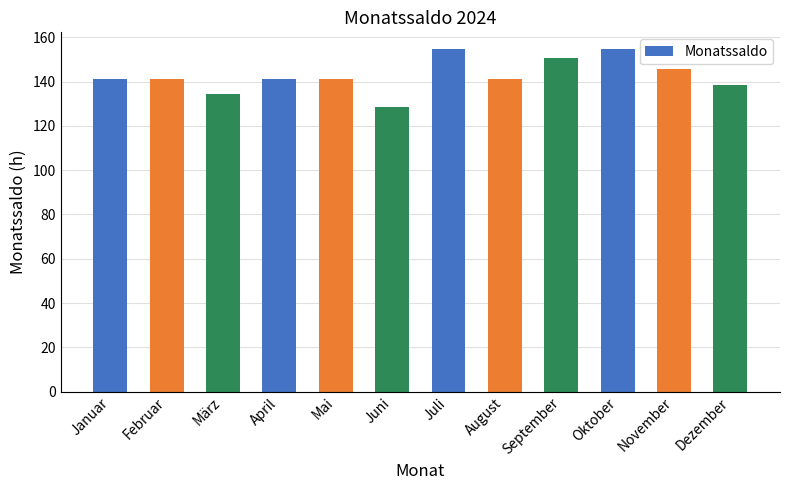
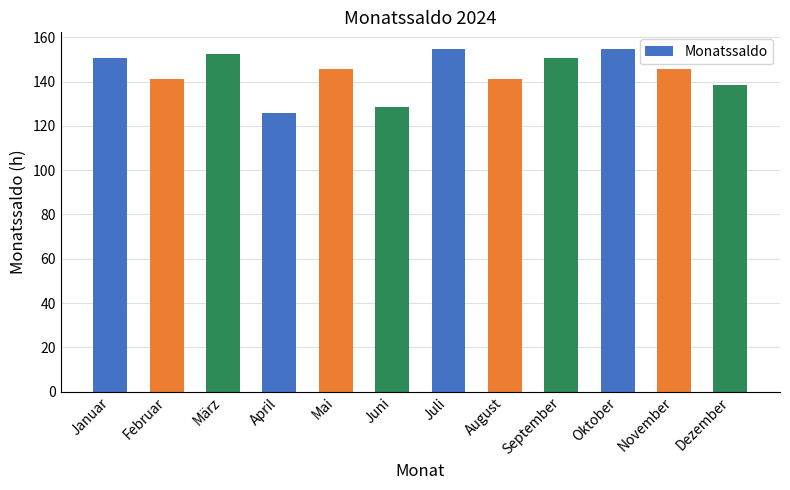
  {
-   "Januar": 141,
+   "Januar": 151,
    "Februar": 141,
-   "März": 134,
-   "April": 141,
-   "Mai": 141,
+   "März": 153,
+   "April": 126,
+   "Mai": 146,
    "Juni": 128,
    "Juli": 155,
    "August": 141,
    "September": 151,
    "Oktober": 155,
    "November": 146,
    "Dezember": 139
  }
